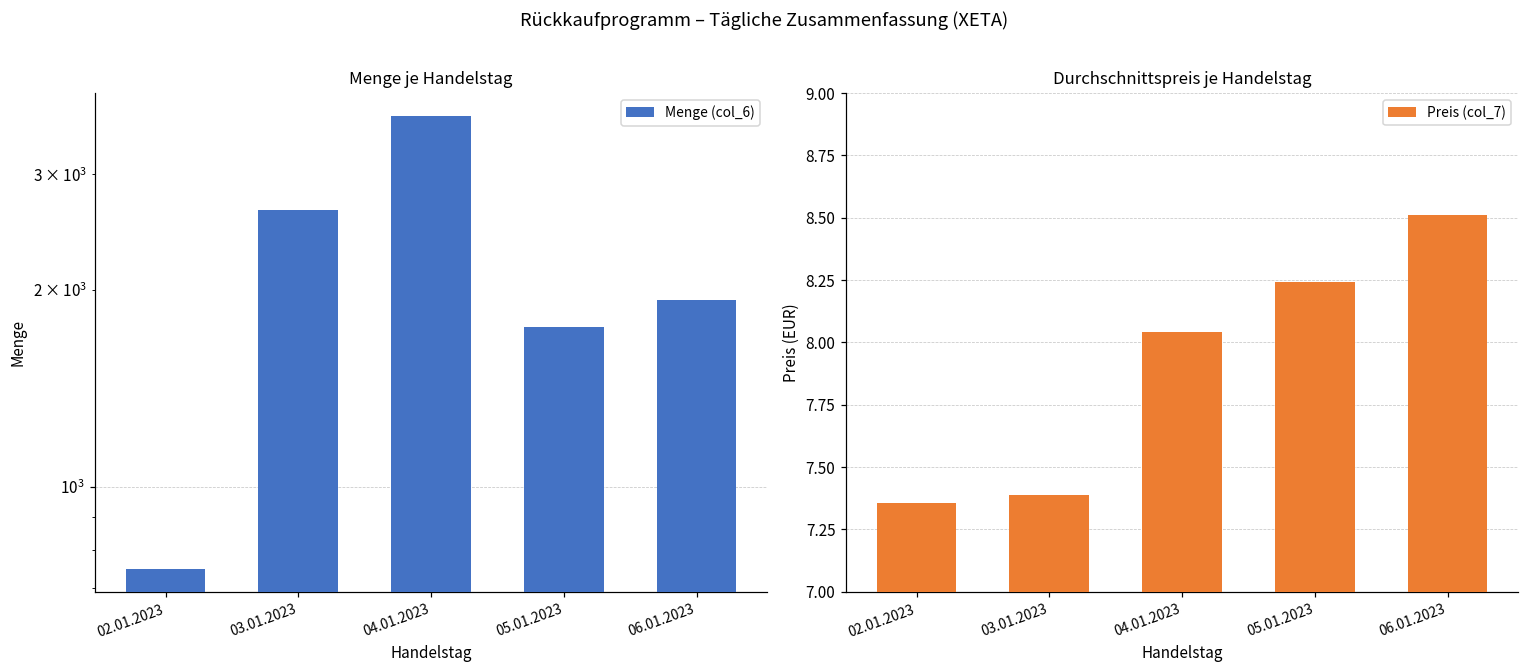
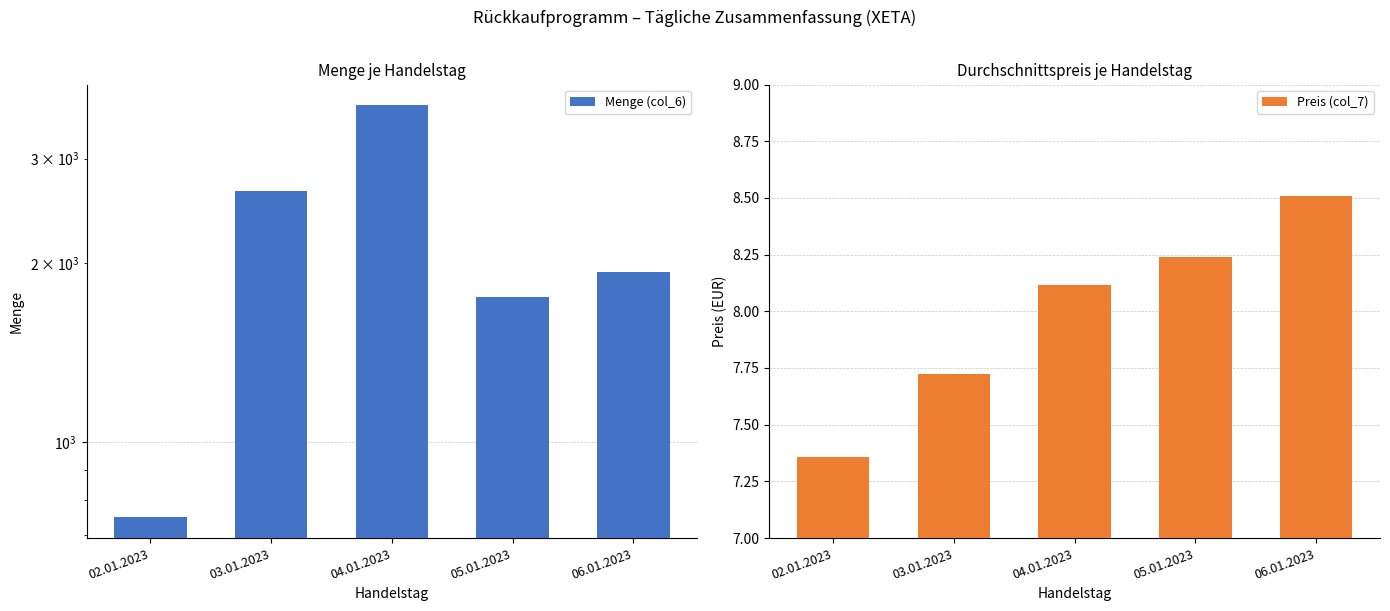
  {
    "Durchschnittspreis je Handelstag": {
      "02.01.2023": 7.36,
-     "03.01.2023": 7.39,
-     "04.01.2023": 8.04,
+     "03.01.2023": 7.72,
+     "04.01.2023": 8.11,
      "05.01.2023": 8.24,
      "06.01.2023": 8.51
    }
  }
